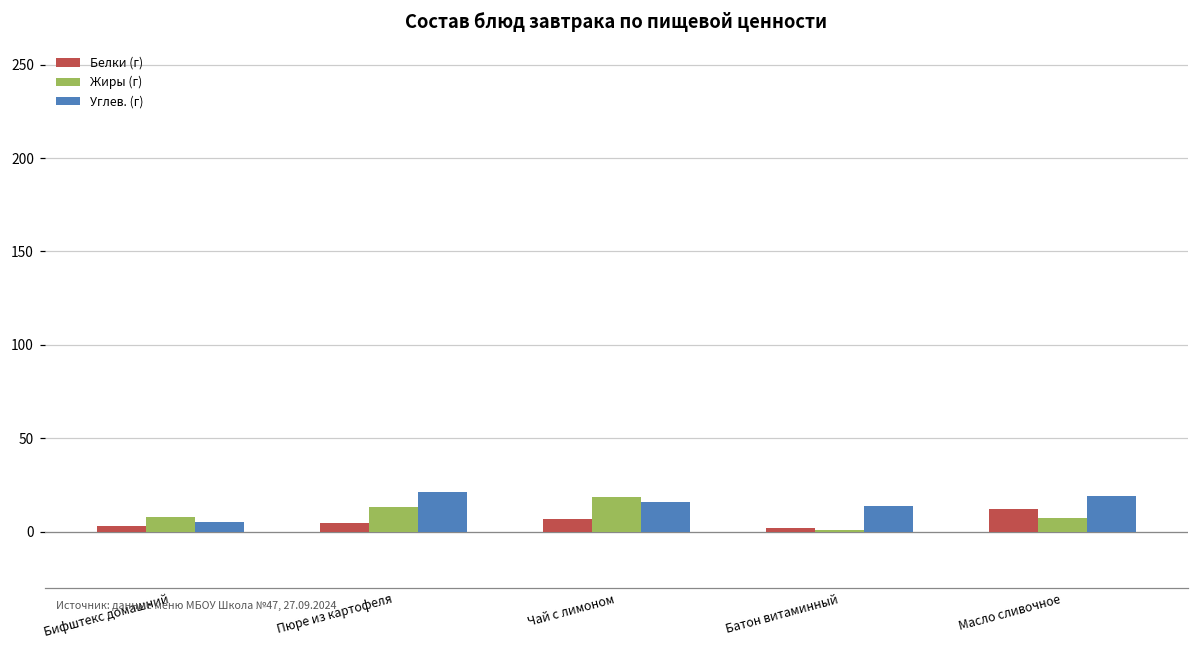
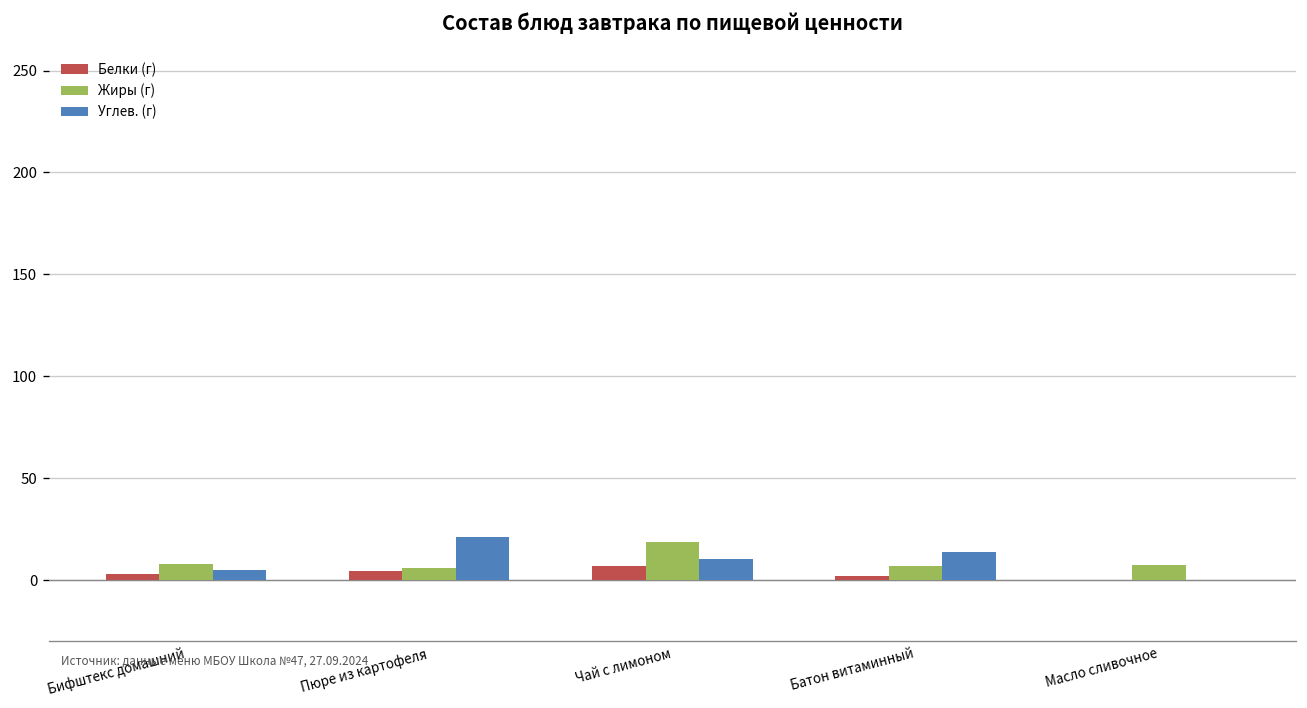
  {
    "Белки (г)": {
      "Бифштекс домашний": 3,
      "Пюре из картофеля": 5,
      "Чай с лимоном": 7,
      "Батон витаминный": 2,
-     "Масло сливочное": 12
+     "Масло сливочное": 0
    },
    "Жиры (г)": {
      "Бифштекс домашний": 8,
-     "Пюре из картофеля": 13,
+     "Пюре из картофеля": 6,
      "Чай с лимоном": 19,
-     "Батон витаминный": 1,
+     "Батон витаминный": 7,
      "Масло сливочное": 7
    },
    "Углев. (г)": {
      "Бифштекс домашний": 5,
      "Пюре из картофеля": 21,
-     "Чай с лимоном": 16,
+     "Чай с лимоном": 11,
      "Батон витаминный": 14,
-     "Масло сливочное": 19
+     "Масло сливочное": 0
    }
  }
